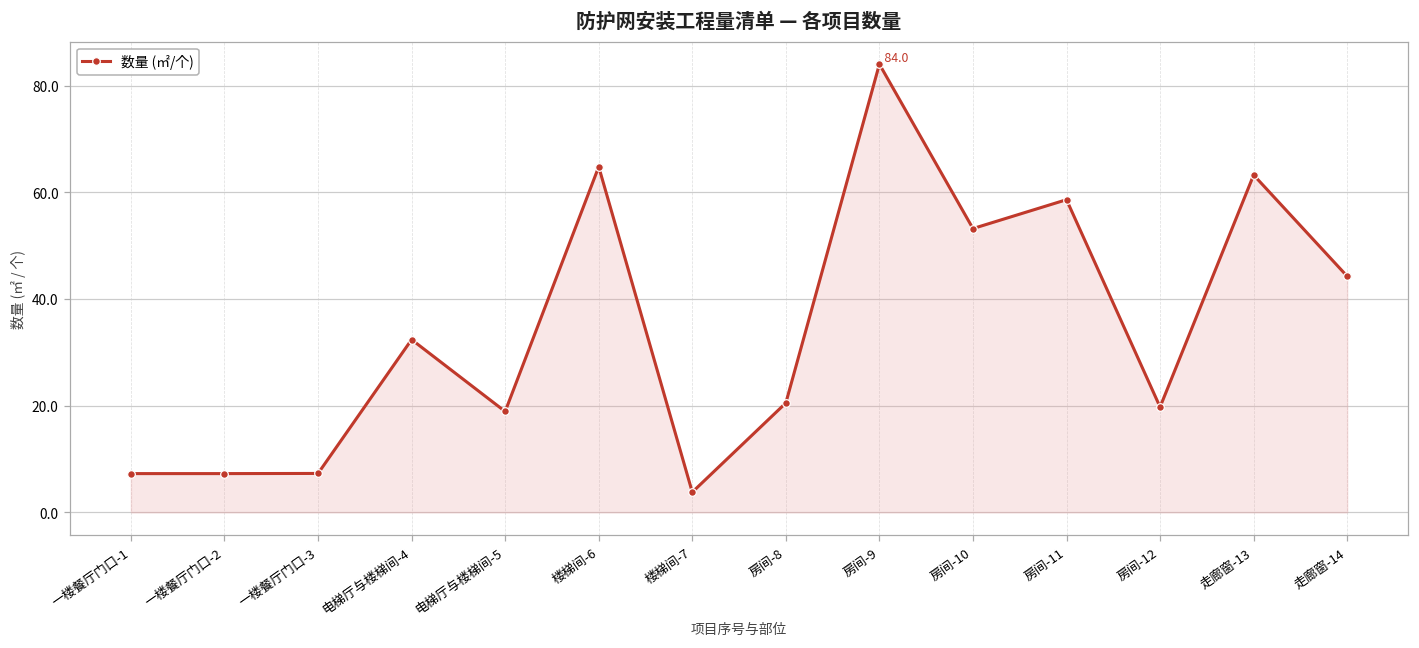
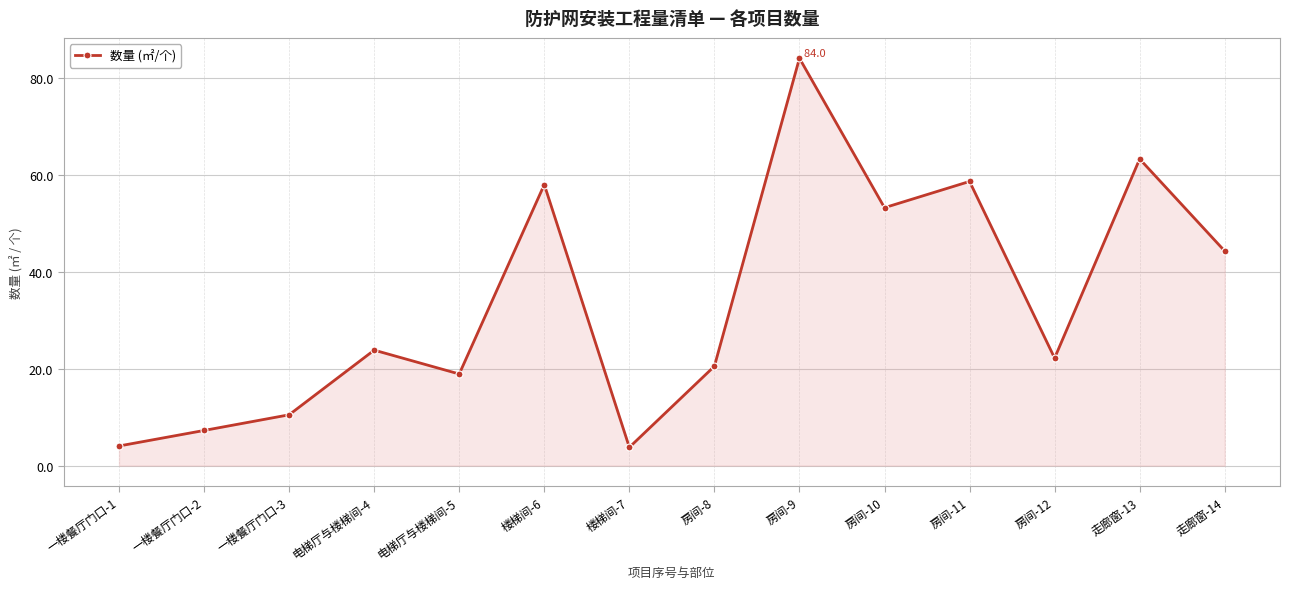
  {
-   "一楼餐厅门口-1": 7,
+   "一楼餐厅门口-1": 4,
    "一楼餐厅门口-2": 7,
-   "一楼餐厅门口-3": 7,
-   "电梯厅与楼梯间-4": 32,
+   "一楼餐厅门口-3": 10,
+   "电梯厅与楼梯间-4": 24,
    "电梯厅与楼梯间-5": 19,
-   "楼梯间-6": 65,
+   "楼梯间-6": 58,
    "楼梯间-7": 4,
    "房间-8": 21,
    "房间-10": 53,
    "房间-11": 59,
-   "房间-12": 20,
+   "房间-12": 22,
    "走廊窗-13": 63,
    "走廊窗-14": 44
  }
